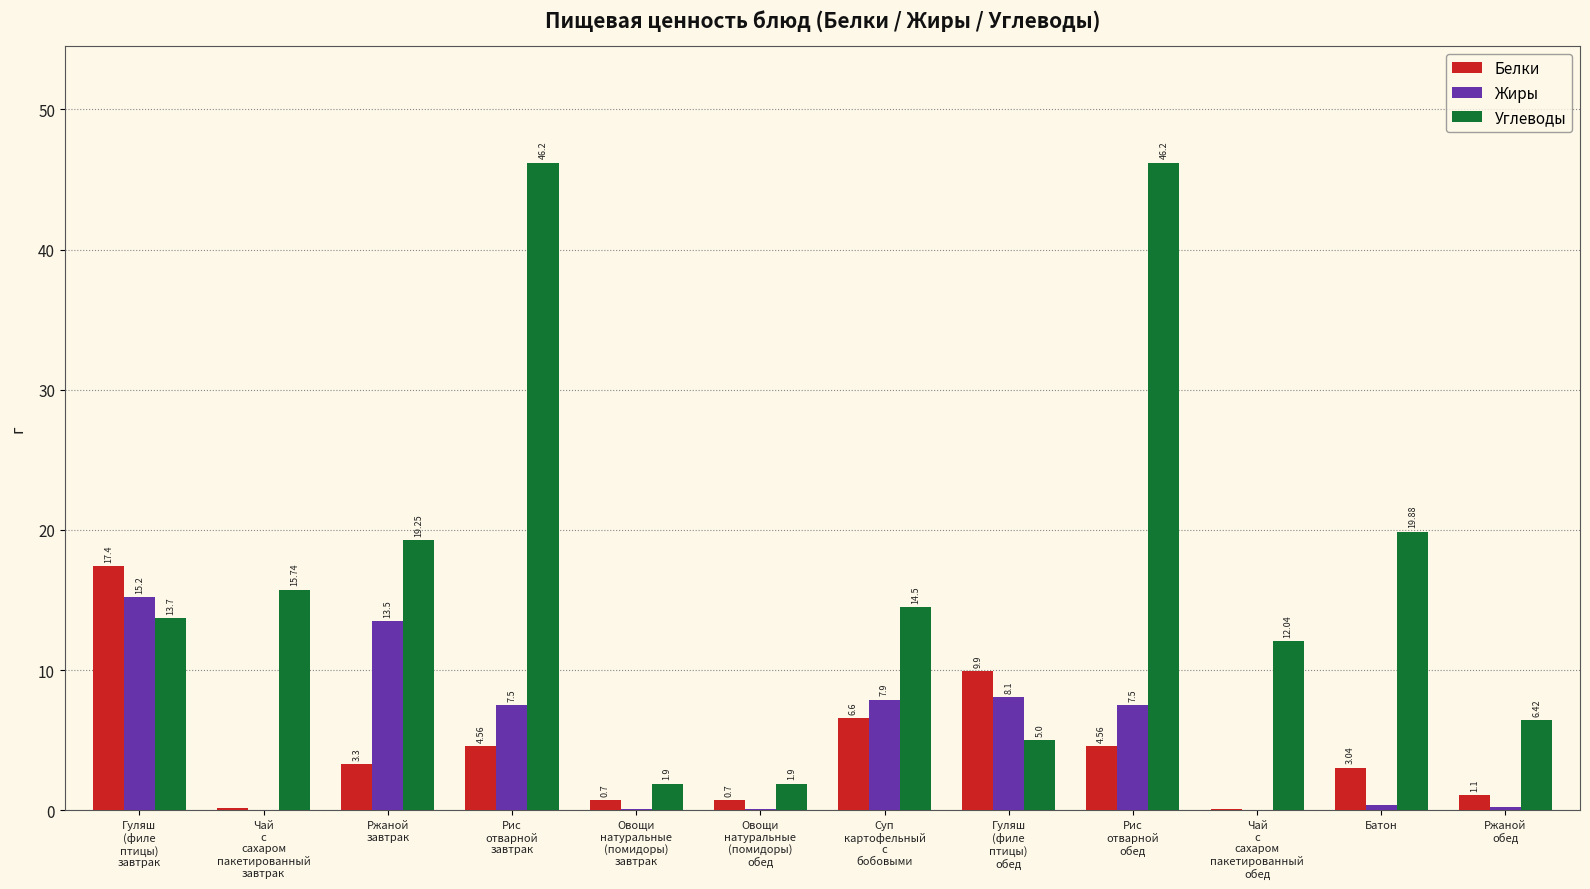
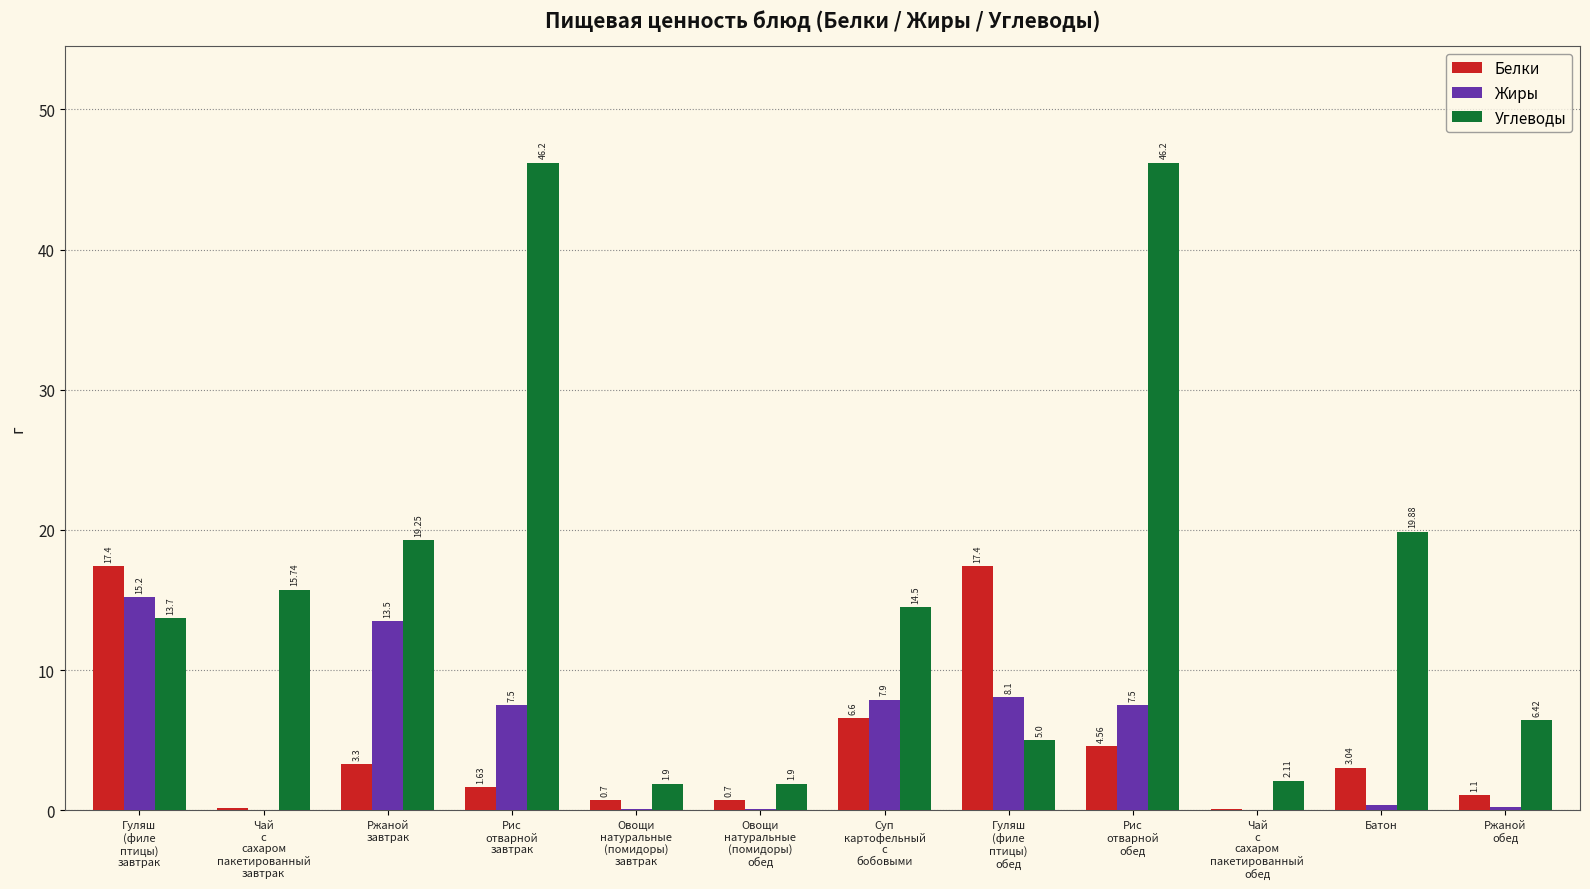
  {
    "Белки": {
      "Гуляш (филе птицы) завтрак": 17.4,
      "Ржаной завтрак": 3.3,
-     "Рис отварной завтрак": 4.56,
+     "Рис отварной завтрак": 1.63,
      "Овощи натуральные (помидоры) завтрак": 0.7,
      "Овощи натуральные (помидоры) обед": 0.7,
      "Суп картофельный с бобовыми": 6.6,
-     "Гуляш (филе птицы) обед": 9.9,
+     "Гуляш (филе птицы) обед": 17.4,
      "Рис отварной обед": 4.56,
      "Батон": 3.04,
      "Ржаной обед": 1.1
    },
    "Жиры": {
      "Гуляш (филе птицы) завтрак": 15.2,
      "Ржаной завтрак": 13.5,
      "Рис отварной завтрак": 7.5,
      "Суп картофельный с бобовыми": 7.9,
      "Гуляш (филе птицы) обед": 8.1,
      "Рис отварной обед": 7.5
    },
    "Углеводы": {
      "Гуляш (филе птицы) завтрак": 13.7,
      "Чай с сахаром пакетированный завтрак": 15.74,
      "Ржаной завтрак": 19.25,
      "Рис отварной завтрак": 46.2,
      "Овощи натуральные (помидоры) завтрак": 1.9,
      "Овощи натуральные (помидоры) обед": 1.9,
      "Суп картофельный с бобовыми": 14.5,
      "Гуляш (филе птицы) обед": 5.0,
      "Рис отварной обед": 46.2,
-     "Чай с сахаром пакетированный обед": 12.04,
+     "Чай с сахаром пакетированный обед": 2.11,
      "Батон": 19.88,
      "Ржаной обед": 6.42
    }
  }
